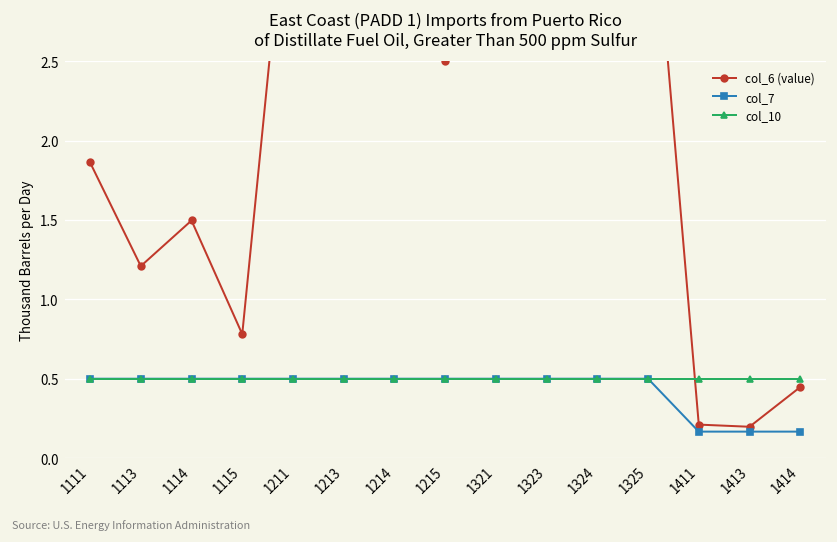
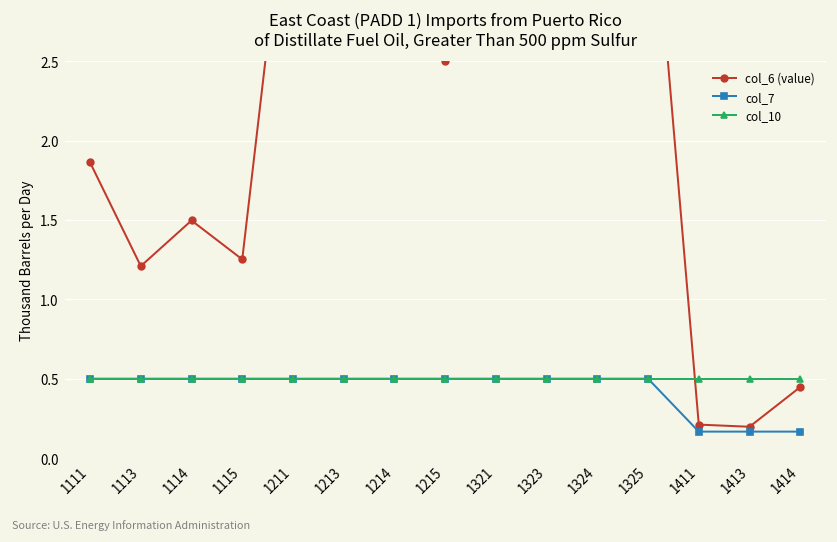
  {
    "col_6 (value)": {
      "1111": 1.86,
      "1113": 1.21,
      "1114": 1.50,
-     "1115": 0.78,
+     "1115": 1.25,
      "1215": 2.50,
      "1411": 0.21,
      "1413": 0.20,
      "1414": 0.45
    },
    "col_7": {
      "1411": 0.17,
      "1413": 0.17,
      "1414": 0.17
    },
    "col_10": {
      "1411": 0.50,
      "1413": 0.50,
      "1414": 0.50
    }
  }
